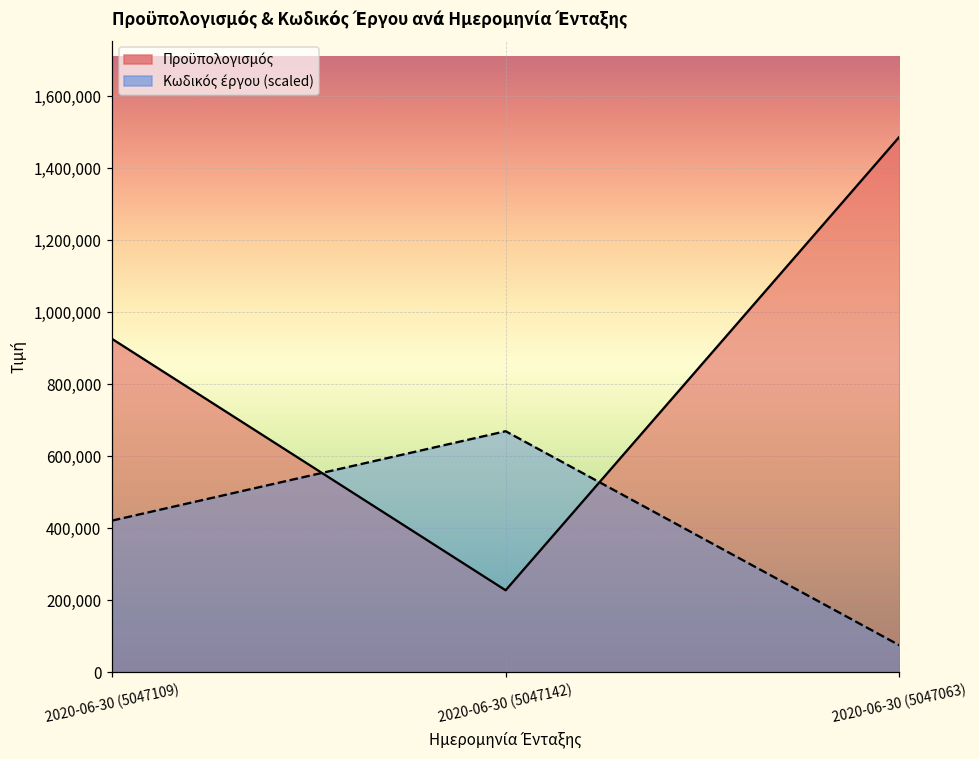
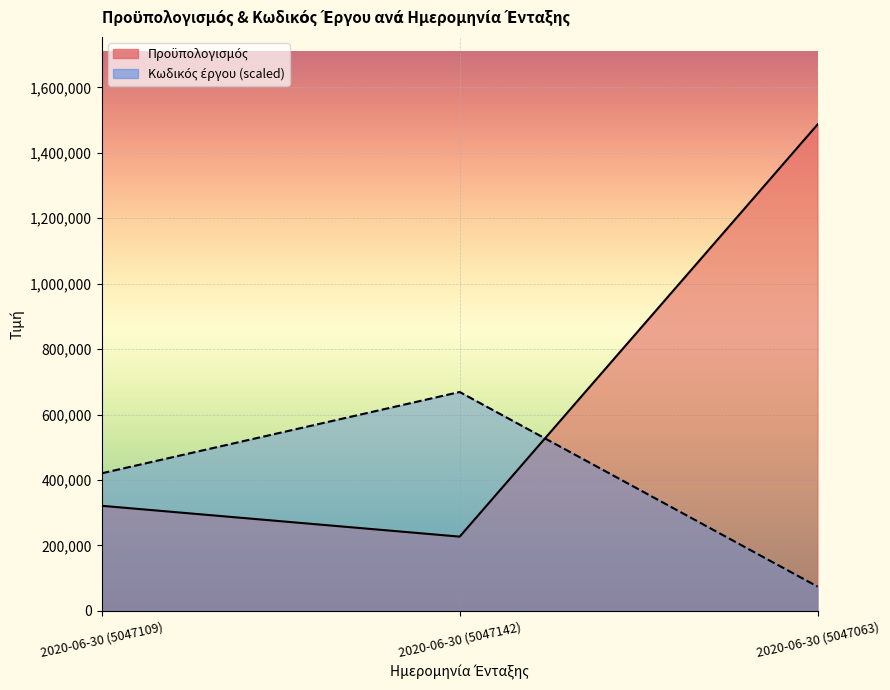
  {
    "Προϋπολογισμός": {
-     "2020-06-30 (5047109)": "930,000",
+     "2020-06-30 (5047109)": "320,000",
      "2020-06-30 (5047142)": "230,000",
      "2020-06-30 (5047063)": "1,490,000"
    },
    "Κωδικός έργου (scaled)": {
      "2020-06-30 (5047109)": "420,000",
      "2020-06-30 (5047142)": "670,000",
      "2020-06-30 (5047063)": "70,000"
    }
  }
